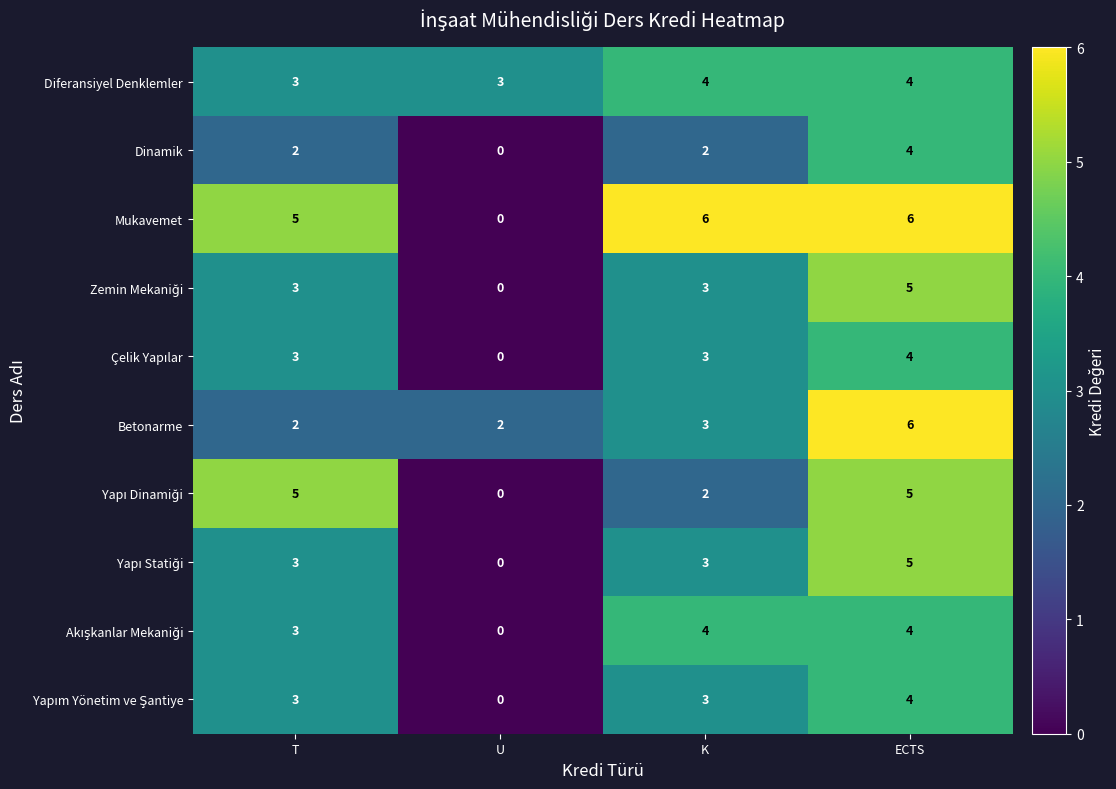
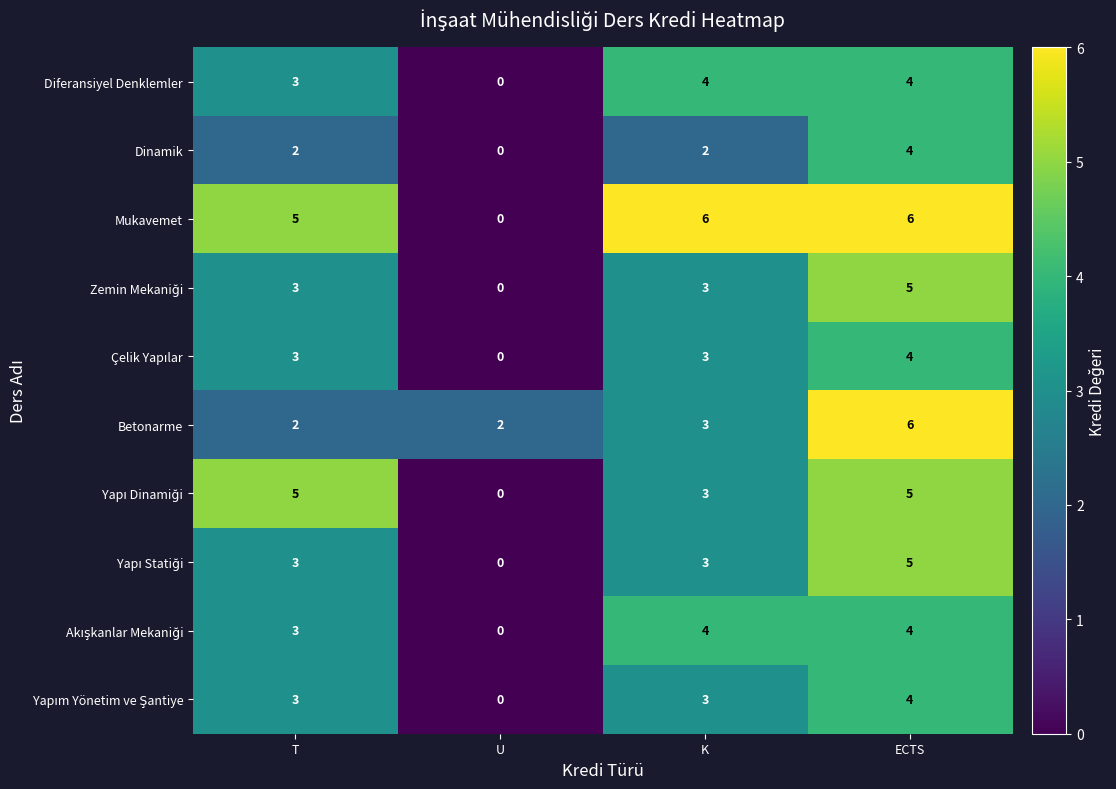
  {
    "Diferansiyel Denklemler": {
      "T": 3,
-     "U": 3,
+     "U": 0,
      "K": 4,
      "ECTS": 4
    },
    "Dinamik": {
      "T": 2,
      "U": 0,
      "K": 2,
      "ECTS": 4
    },
    "Mukavemet": {
      "T": 5,
      "U": 0,
      "K": 6,
      "ECTS": 6
    },
    "Zemin Mekaniği": {
      "T": 3,
      "U": 0,
      "K": 3,
      "ECTS": 5
    },
    "Çelik Yapılar": {
      "T": 3,
      "U": 0,
      "K": 3,
      "ECTS": 4
    },
    "Betonarme": {
      "T": 2,
      "U": 2,
      "K": 3,
      "ECTS": 6
    },
    "Yapı Dinamiği": {
      "T": 5,
      "U": 0,
-     "K": 2,
+     "K": 3,
      "ECTS": 5
    },
    "Yapı Statiği": {
      "T": 3,
      "U": 0,
      "K": 3,
      "ECTS": 5
    },
    "Akışkanlar Mekaniği": {
      "T": 3,
      "U": 0,
      "K": 4,
      "ECTS": 4
    },
    "Yapım Yönetim ve Şantiye": {
      "T": 3,
      "U": 0,
      "K": 3,
      "ECTS": 4
    }
  }
